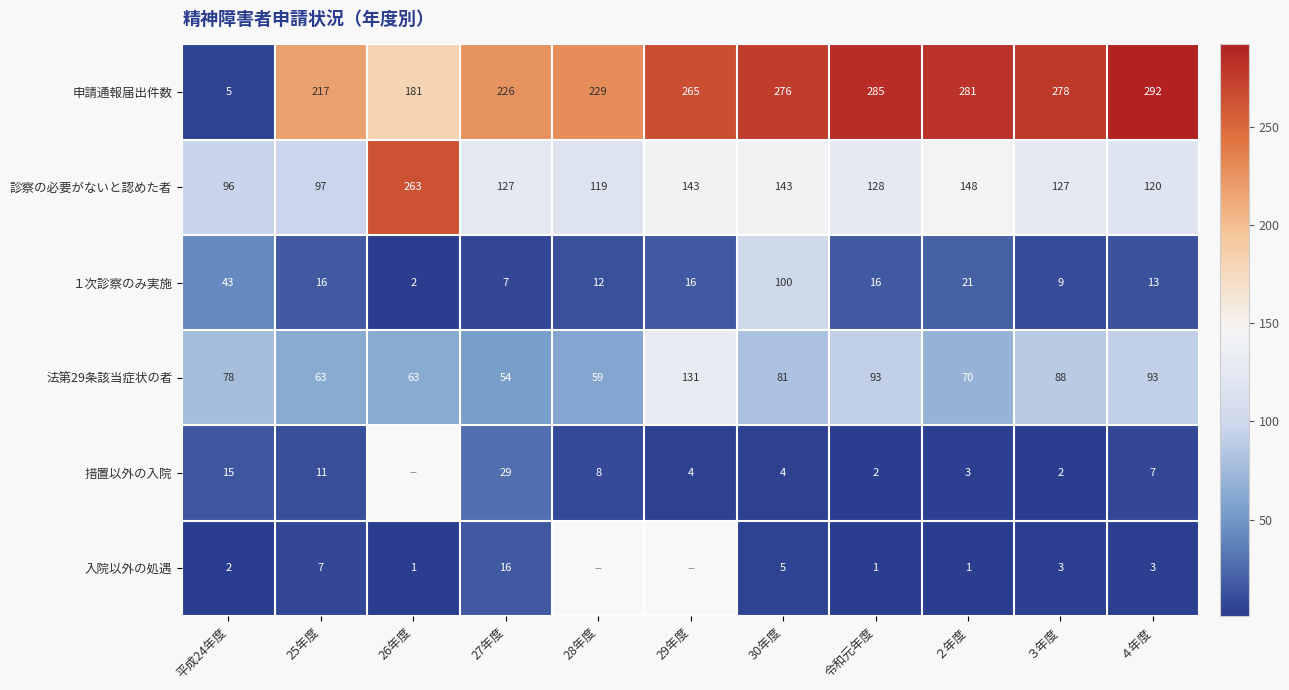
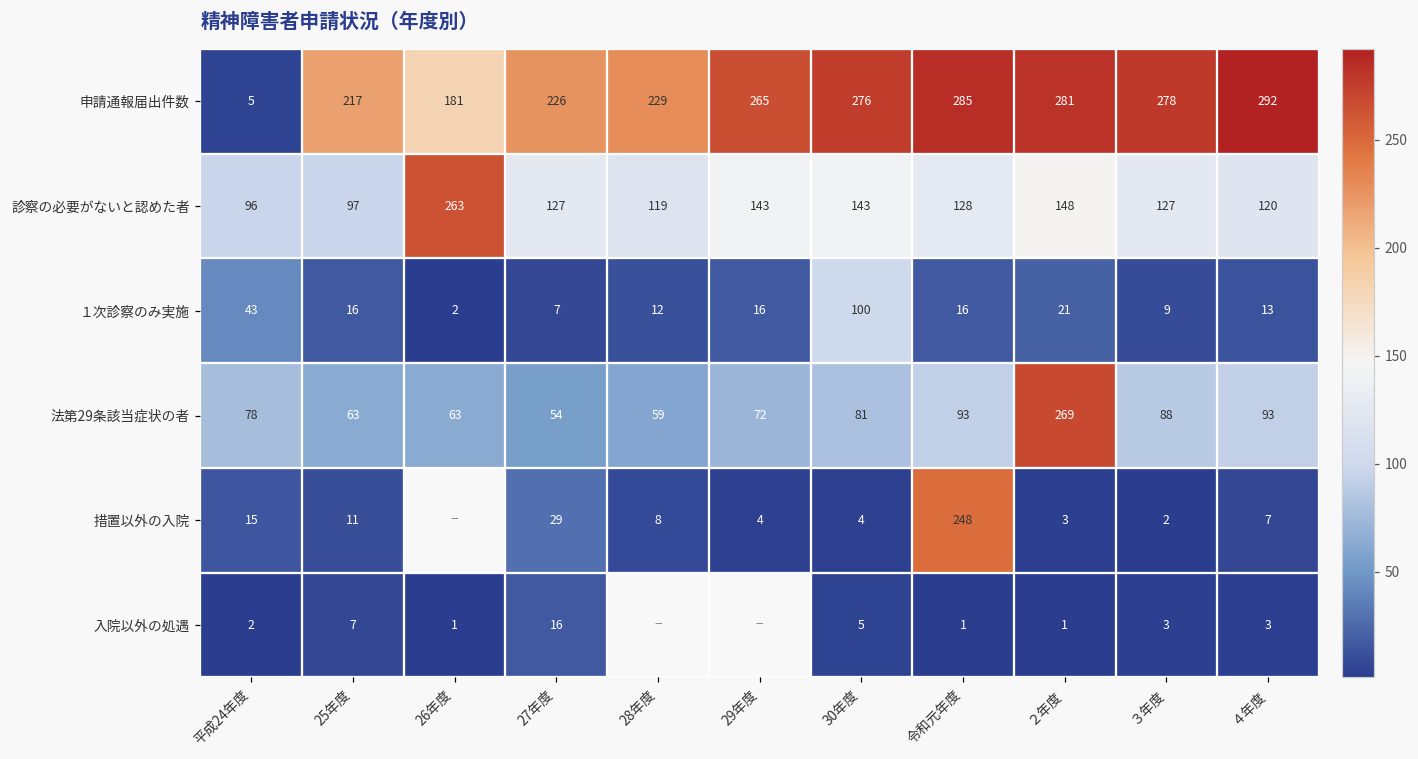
  {
    "申請通報届出件数": {
      "平成24年度": 5,
      "25年度": 217,
      "26年度": 181,
      "27年度": 226,
      "28年度": 229,
      "29年度": 265,
      "30年度": 276,
      "令和元年度": 285,
      "２年度": 281,
      "３年度": 278,
      "４年度": 292
    },
    "診察の必要がないと認めた者": {
      "平成24年度": 96,
      "25年度": 97,
      "26年度": 263,
      "27年度": 127,
      "28年度": 119,
      "29年度": 143,
      "30年度": 143,
      "令和元年度": 128,
      "２年度": 148,
      "３年度": 127,
      "４年度": 120
    },
    "１次診察のみ実施": {
      "平成24年度": 43,
      "25年度": 16,
      "26年度": 2,
      "27年度": 7,
      "28年度": 12,
      "29年度": 16,
      "30年度": 100,
      "令和元年度": 16,
      "２年度": 21,
      "３年度": 9,
      "４年度": 13
    },
    "法第29条該当症状の者": {
      "平成24年度": 78,
      "25年度": 63,
      "26年度": 63,
      "27年度": 54,
      "28年度": 59,
-     "29年度": 131,
+     "29年度": 72,
      "30年度": 81,
      "令和元年度": 93,
-     "２年度": 70,
+     "２年度": 269,
      "３年度": 88,
      "４年度": 93
    },
    "措置以外の入院": {
      "平成24年度": 15,
      "25年度": 11,
      "27年度": 29,
      "28年度": 8,
      "29年度": 4,
      "30年度": 4,
-     "令和元年度": 2,
+     "令和元年度": 248,
      "２年度": 3,
      "３年度": 2,
      "４年度": 7
    },
    "入院以外の処遇": {
      "平成24年度": 2,
      "25年度": 7,
      "26年度": 1,
      "27年度": 16,
      "30年度": 5,
      "令和元年度": 1,
      "２年度": 1,
      "３年度": 3,
      "４年度": 3
    }
  }
